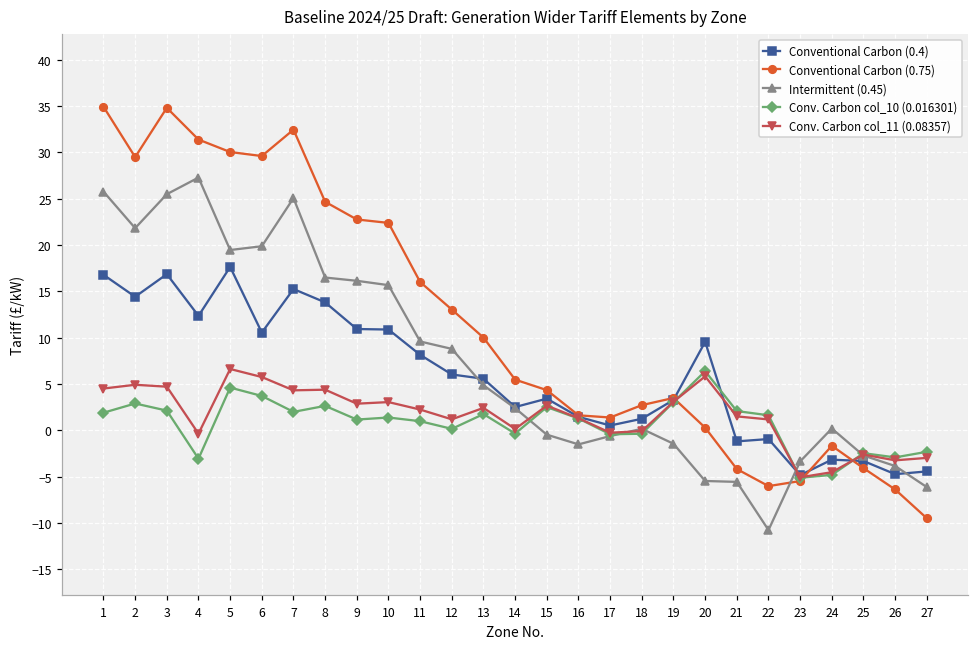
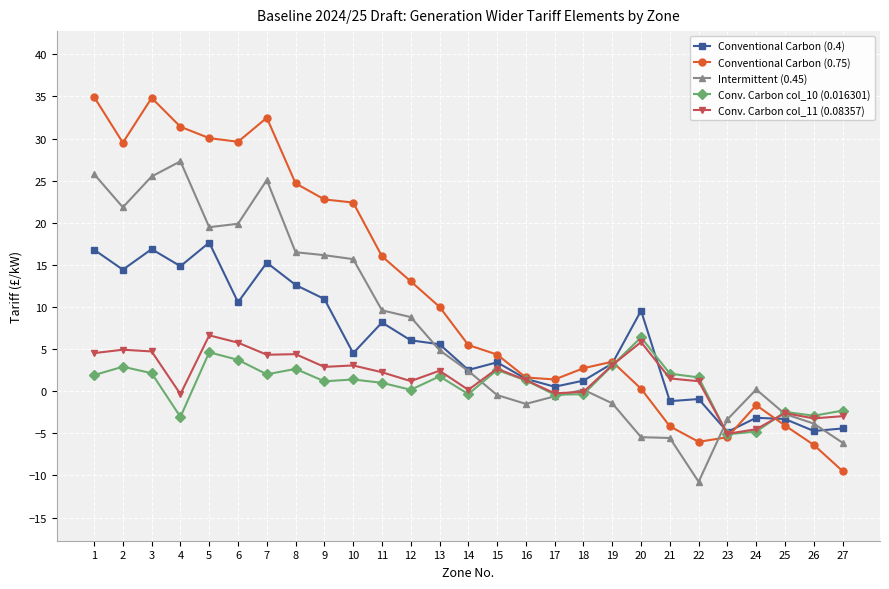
  {
    "Conventional Carbon (0.4)": {
      "1": 17,
      "2": 14,
      "3": 17,
-     "4": 12,
+     "4": 15,
      "5": 18,
      "6": 11,
      "7": 15,
-     "8": 14,
+     "8": 13,
      "9": 11,
-     "10": 11,
+     "10": 5,
      "11": 8,
      "12": 6,
      "13": 6,
      "15": 3,
      "17": 1,
      "18": 1,
      "20": 10,
      "21": -1,
      "22": -1,
      "24": -3,
      "25": -3,
      "26": -5,
      "27": -4
    }
  }
